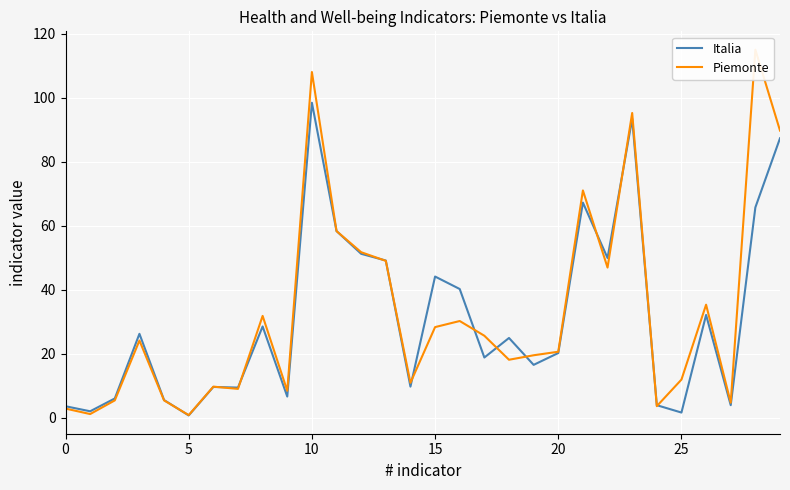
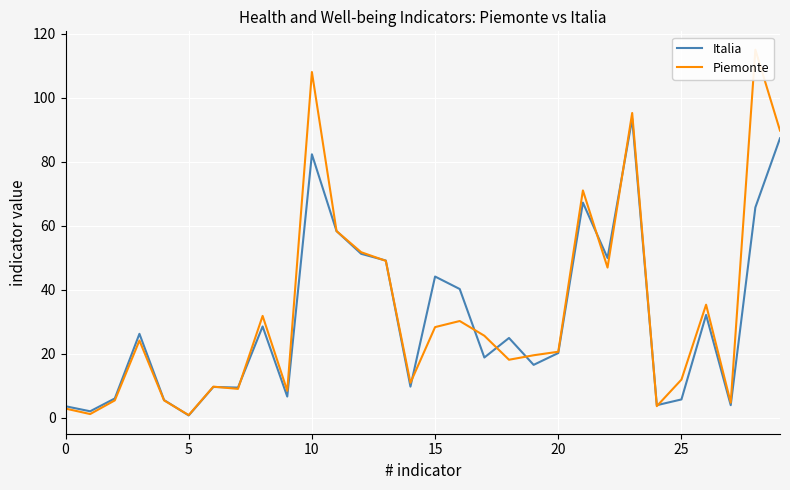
  {
    "Italia": {
-     "10": 98,
+     "10": 82,
      "15": 44,
-     "25": 2
+     "25": 6
    },
    "Piemonte": {
      "10": 108,
      "15": 28,
      "25": 12
    }
  }
